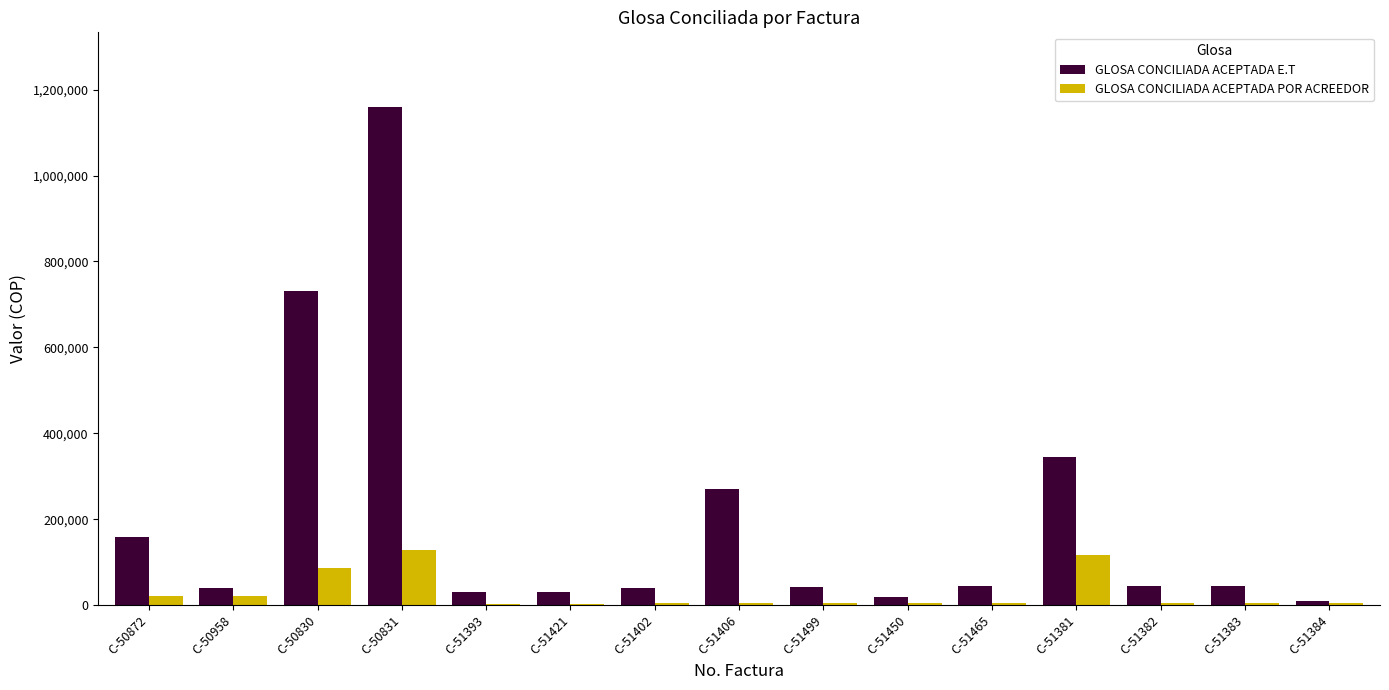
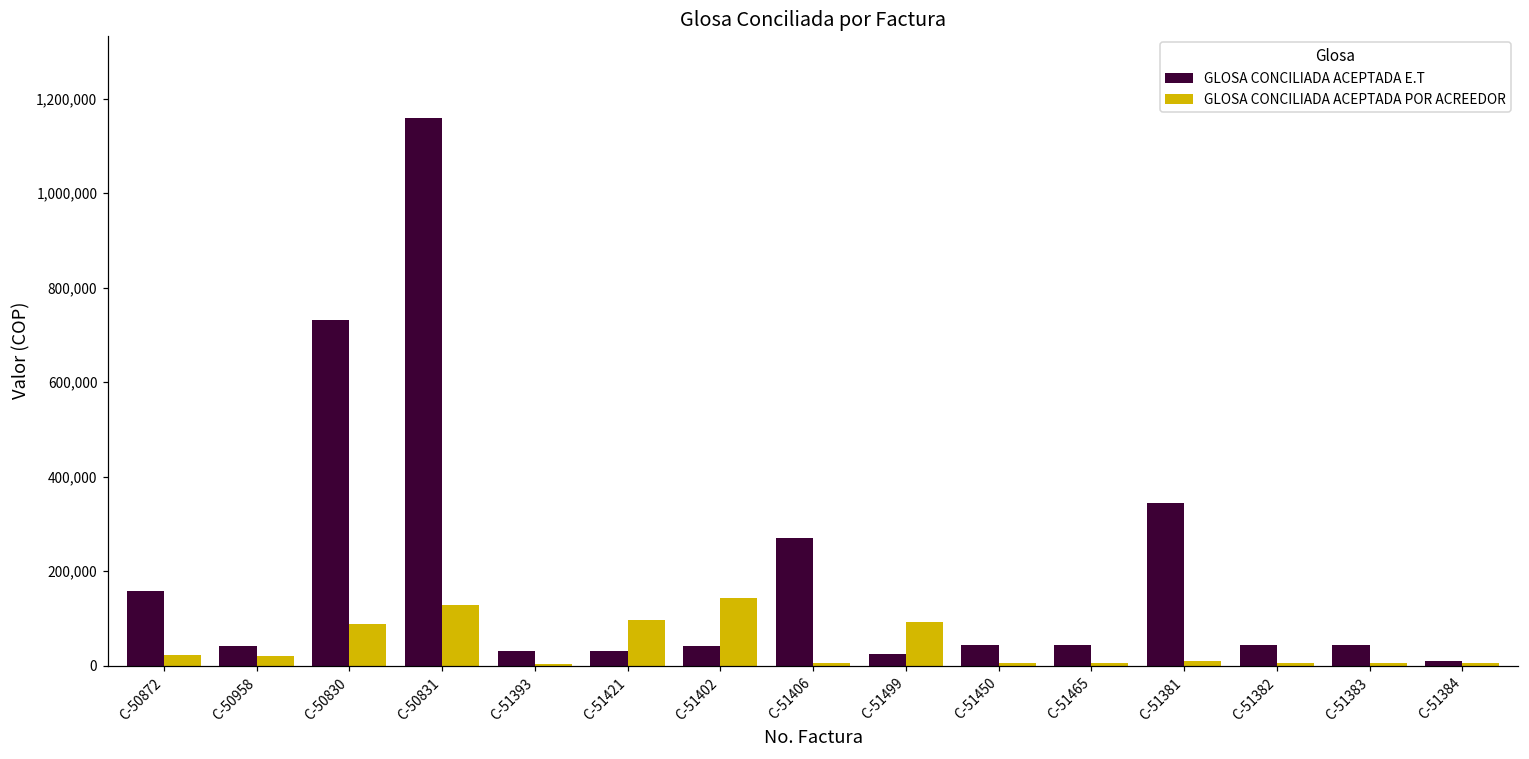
  {
    "GLOSA CONCILIADA ACEPTADA E.T": {
      "C-50872": "160,000",
      "C-50958": "40,000",
      "C-50830": "730,000",
      "C-50831": "1,160,000",
      "C-51393": "30,000",
      "C-51421": "30,000",
      "C-51402": "40,000",
      "C-51406": "270,000",
-     "C-51499": "40,000",
-     "C-51450": "20,000",
+     "C-51499": "20,000",
+     "C-51450": "40,000",
      "C-51465": "40,000",
      "C-51381": "340,000",
      "C-51382": "40,000",
      "C-51383": "40,000",
      "C-51384": "10,000"
    },
    "GLOSA CONCILIADA ACEPTADA POR ACREEDOR": {
      "C-50872": "20,000",
      "C-50958": "20,000",
      "C-50830": "90,000",
      "C-50831": "130,000",
-     "C-51421": "0",
-     "C-51402": "0",
-     "C-51499": "0",
-     "C-51381": "120,000"
+     "C-51421": "100,000",
+     "C-51402": "140,000",
+     "C-51499": "90,000",
+     "C-51381": "10,000"
    }
  }
